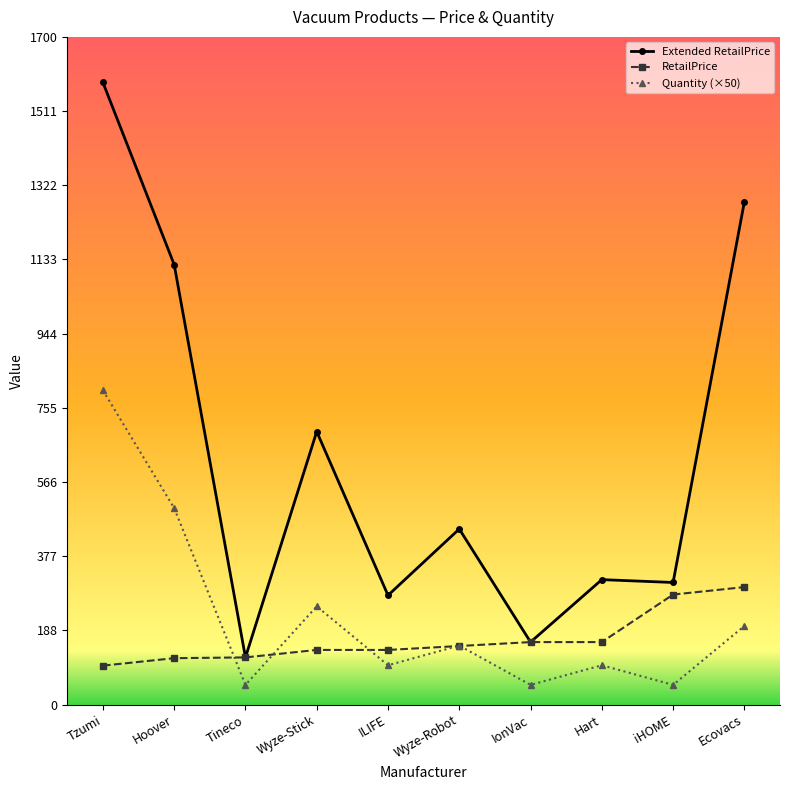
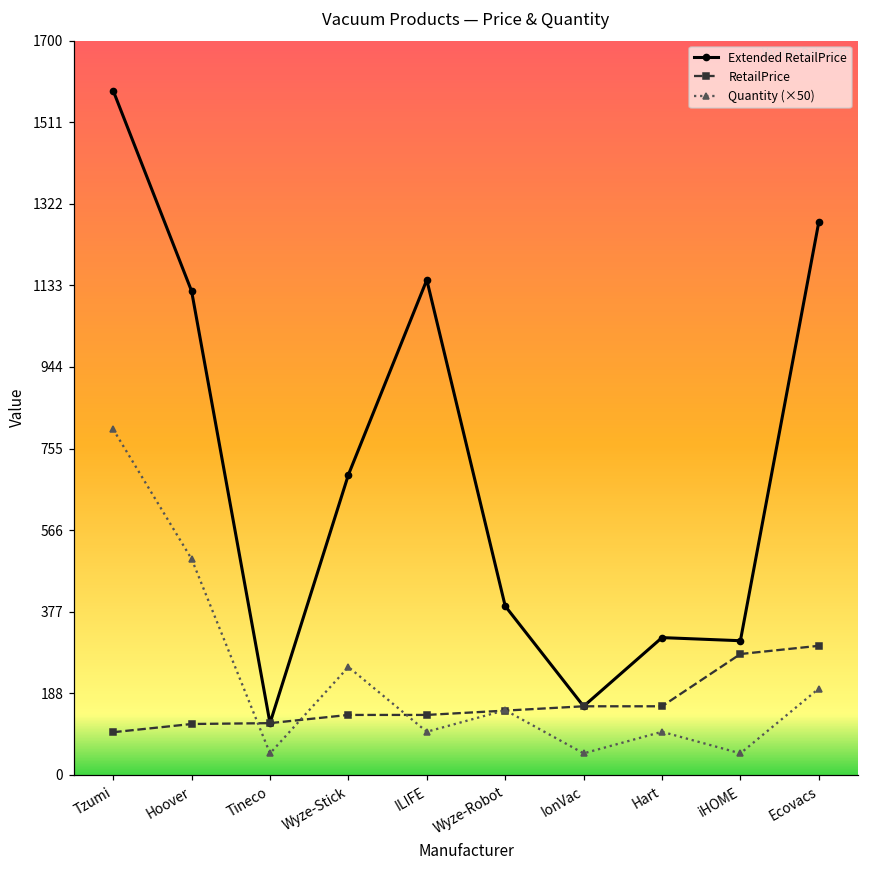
  {
    "Extended RetailPrice": {
      "Tzumi": 1580,
      "Hoover": 1120,
      "Wyze-Stick": 700,
-     "ILIFE": 280,
-     "Wyze-Robot": 450,
+     "ILIFE": 1150,
+     "Wyze-Robot": 390,
      "Hart": 320,
      "iHOME": 310,
      "Ecovacs": 1280
    }
  }
